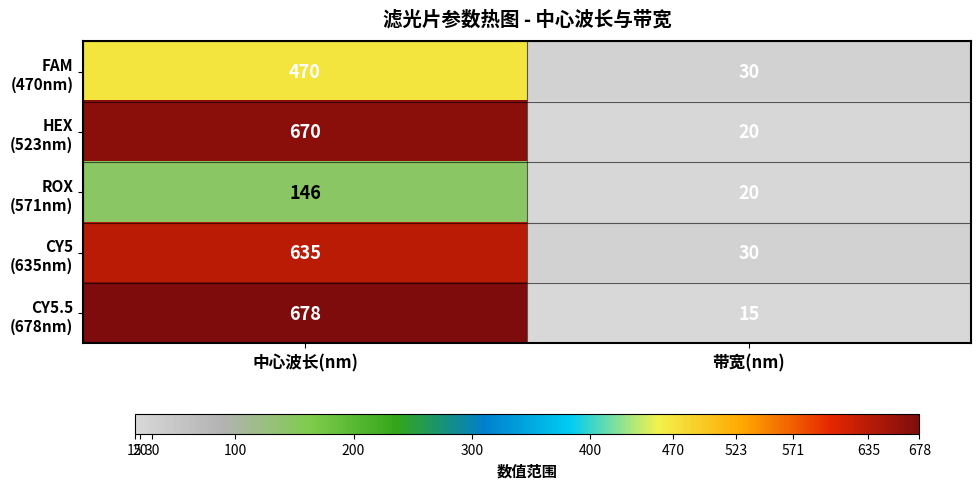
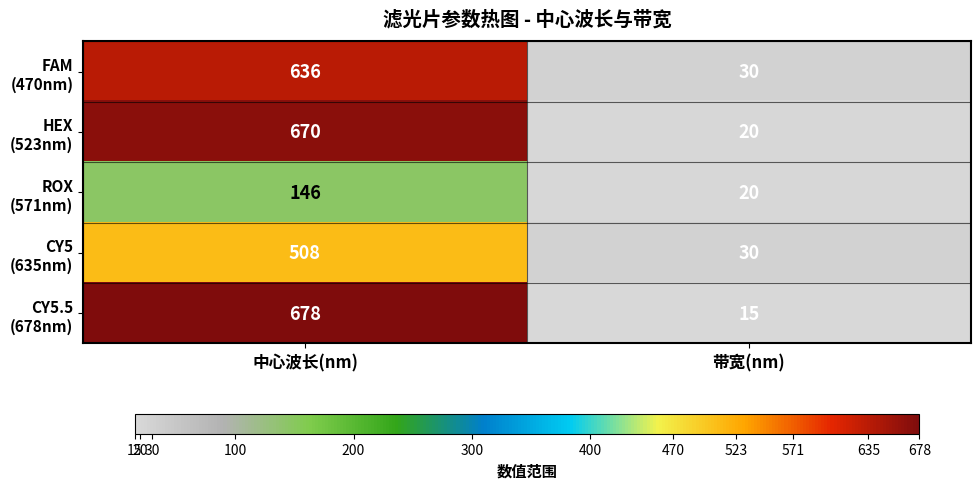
  {
    "FAM (470nm)": {
-     "中心波长(nm)": 470
+     "中心波长(nm)": 636
    },
    "HEX (523nm)": {
      "中心波长(nm)": 670
    },
    "ROX (571nm)": {
      "中心波长(nm)": 146
    },
    "CY5 (635nm)": {
-     "中心波长(nm)": 635
+     "中心波长(nm)": 508
    },
    "CY5.5 (678nm)": {
      "中心波长(nm)": 678
    }
  }
